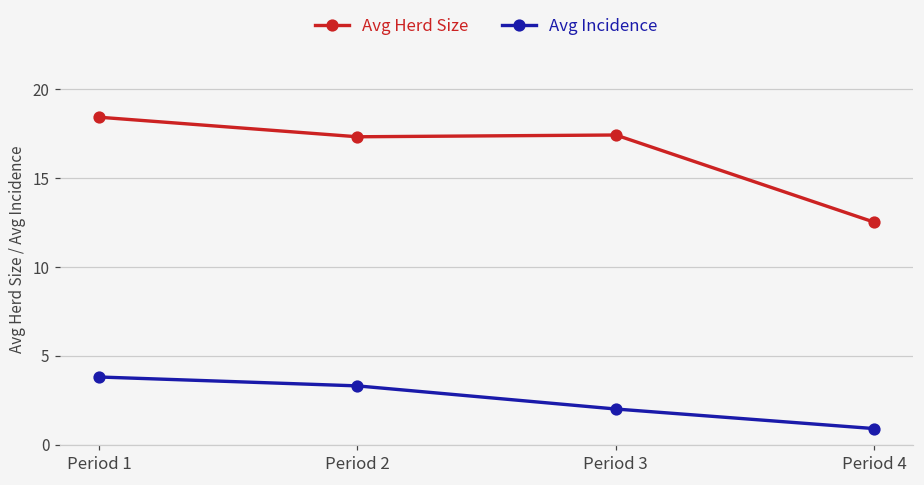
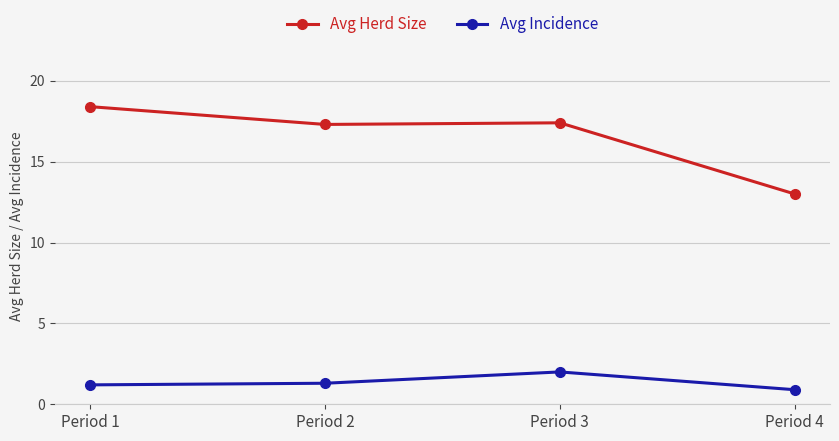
  {
    "Avg Herd Size": {
      "Period 1": 18.4,
      "Period 2": 17.3,
      "Period 3": 17.4,
-     "Period 4": 12.5
+     "Period 4": 13.0
    },
    "Avg Incidence": {
-     "Period 1": 3.8,
-     "Period 2": 3.3,
+     "Period 1": 1.2,
+     "Period 2": 1.3,
      "Period 3": 2.0,
      "Period 4": 0.9
    }
  }
